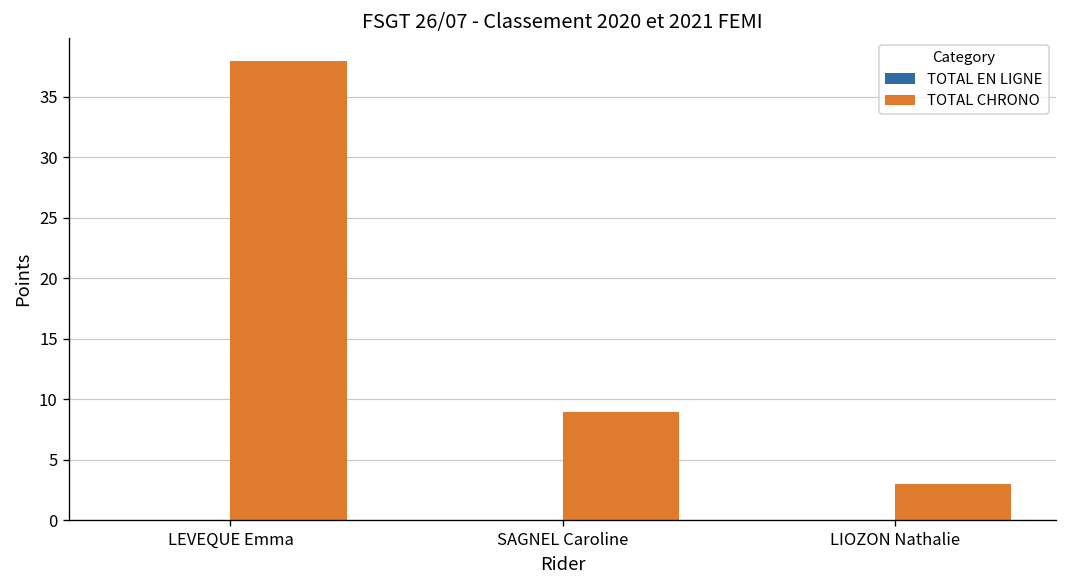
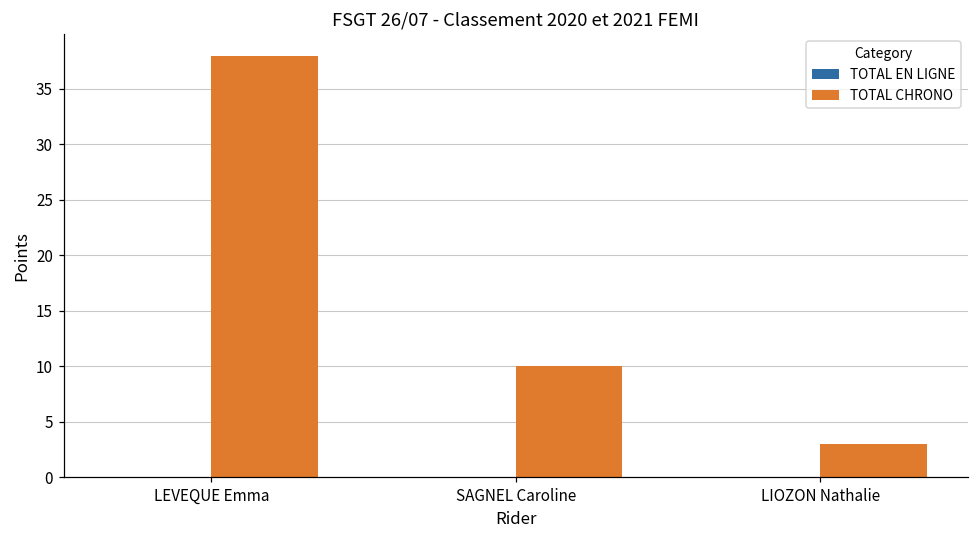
  {
    "TOTAL EN LIGNE": {
      "LEVEQUE Emma": 0,
      "SAGNEL Caroline": 0,
      "LIOZON Nathalie": 0
    },
    "TOTAL CHRONO": {
      "LEVEQUE Emma": 38,
-     "SAGNEL Caroline": 9,
+     "SAGNEL Caroline": 10,
      "LIOZON Nathalie": 3
    }
  }
